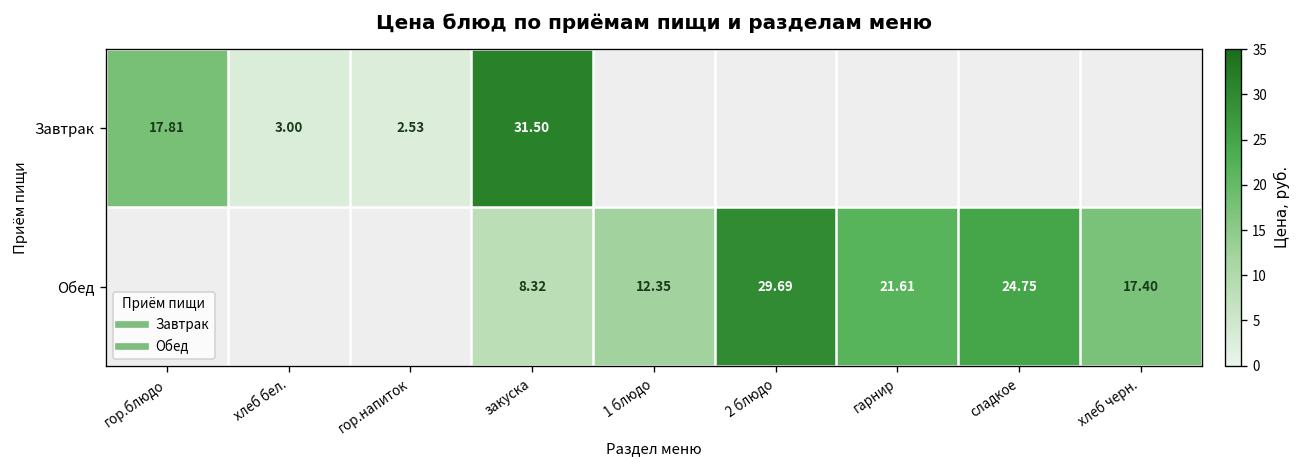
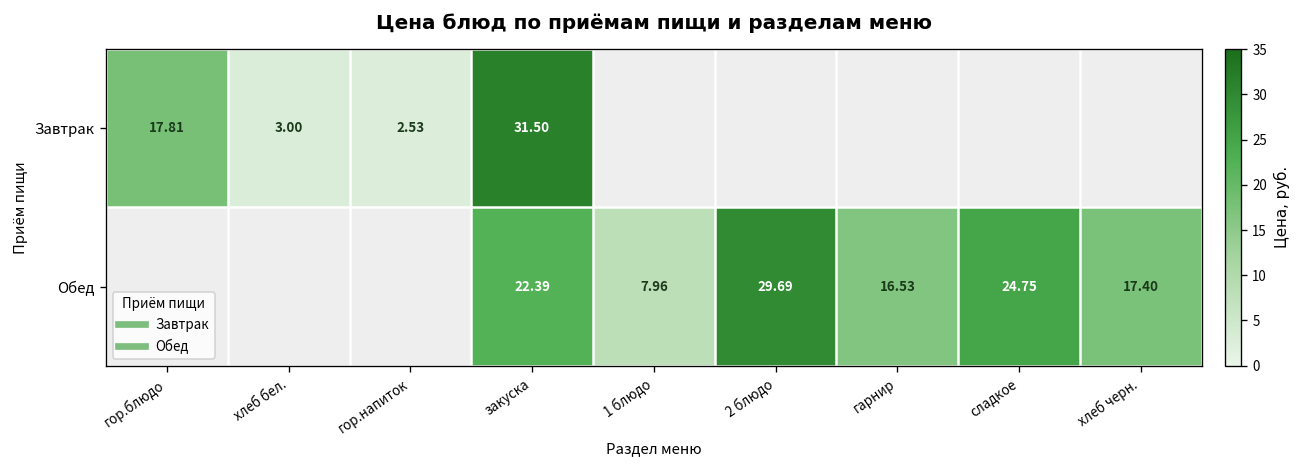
  {
    "Завтрак": {
      "гор.блюдо": 17.81,
      "хлеб бел.": 3.00,
      "гор.напиток": 2.53,
      "закуска": 31.50
    },
    "Обед": {
-     "закуска": 8.32,
-     "1 блюдо": 12.35,
+     "закуска": 22.39,
+     "1 блюдо": 7.96,
      "2 блюдо": 29.69,
-     "гарнир": 21.61,
+     "гарнир": 16.53,
      "сладкое": 24.75,
      "хлеб черн.": 17.40
    }
  }
